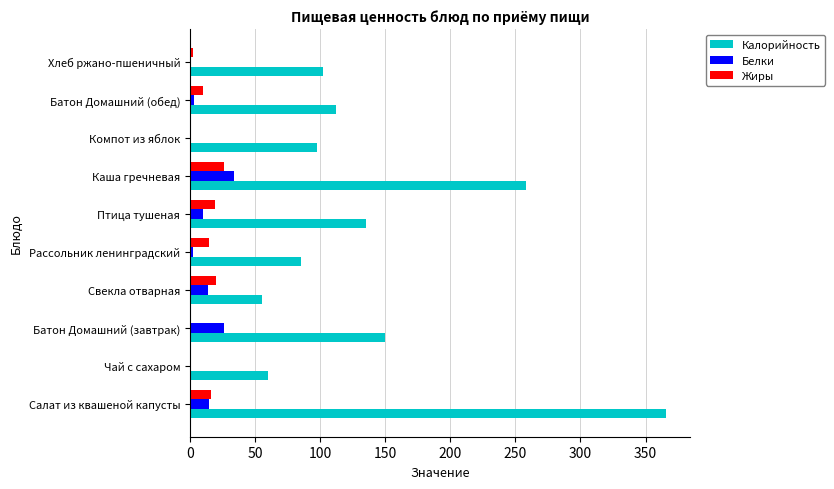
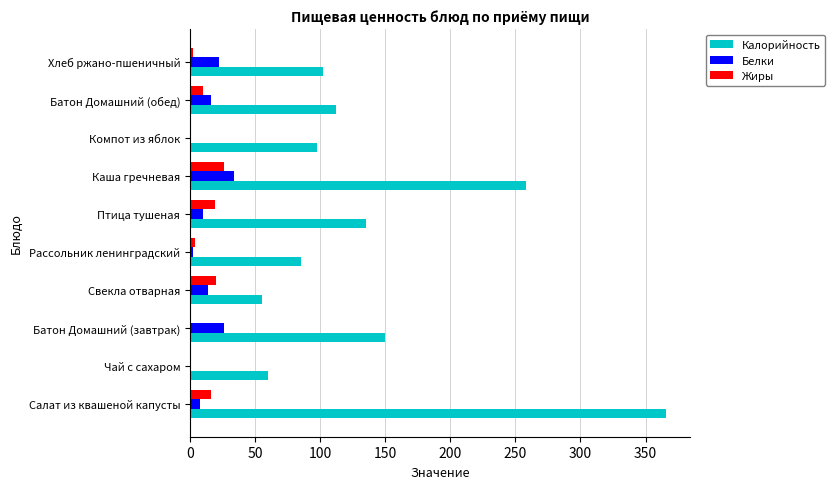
  {
    "Калорийность": {
      "Хлеб ржано-пшеничный": 102,
      "Батон Домашний (обед)": 112,
      "Компот из яблок": 98,
      "Каша гречневая": 258,
      "Птица тушеная": 135,
      "Рассольник ленинградский": 85,
      "Свекла отварная": 55,
      "Батон Домашний (завтрак)": 150,
      "Чай с сахаром": 60,
      "Салат из квашеной капусты": 366
    },
    "Белки": {
-     "Хлеб ржано-пшеничный": 1,
-     "Батон Домашний (обед)": 3,
+     "Хлеб ржано-пшеничный": 22,
+     "Батон Домашний (обед)": 16,
      "Компот из яблок": 0,
      "Каша гречневая": 34,
      "Птица тушеная": 10,
      "Рассольник ленинградский": 2,
      "Свекла отварная": 14,
      "Батон Домашний (завтрак)": 26,
-     "Салат из квашеной капусты": 15
+     "Салат из квашеной капусты": 8
    },
    "Жиры": {
      "Хлеб ржано-пшеничный": 2,
      "Батон Домашний (обед)": 10,
      "Компот из яблок": 0,
      "Каша гречневая": 26,
      "Птица тушеная": 19,
-     "Рассольник ленинградский": 15,
+     "Рассольник ленинградский": 4,
      "Свекла отварная": 20,
      "Чай с сахаром": 0,
      "Салат из квашеной капусты": 16
    }
  }
